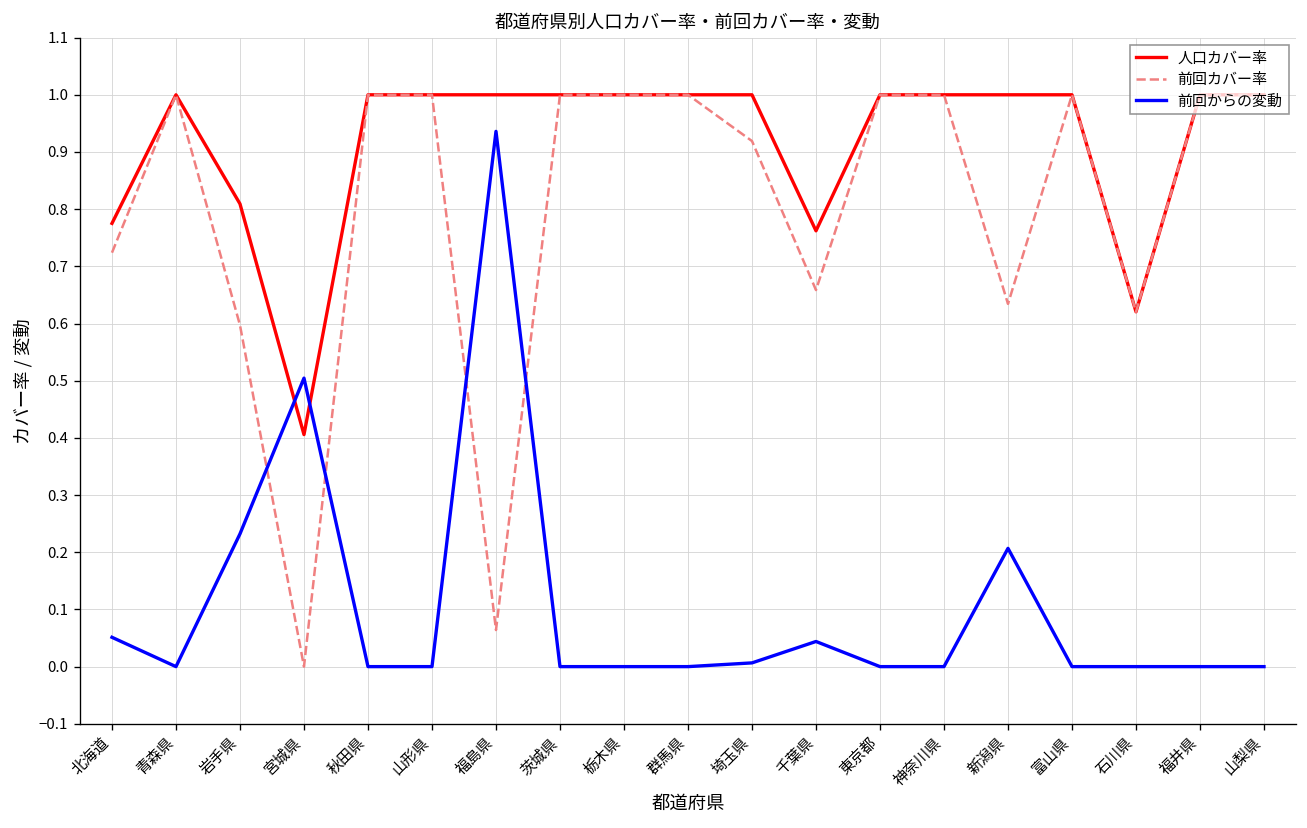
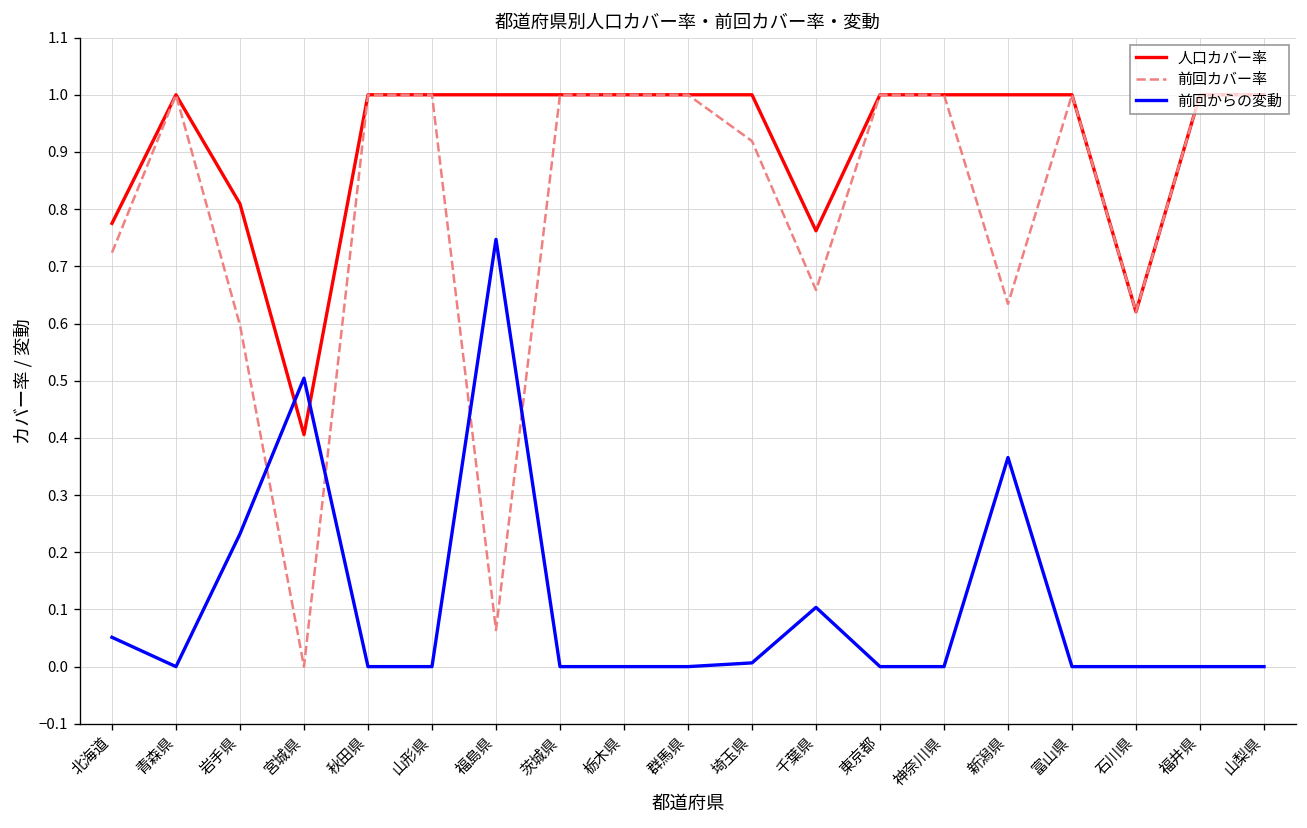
  {
    "人口カバー率": {
      "北海道": 0.78,
      "岩手県": 0.81,
      "宮城県": 0.41,
      "福島県": 1.00,
      "埼玉県": 1.00,
      "千葉県": 0.76,
      "新潟県": 1.00
    },
    "前回カバー率": {
      "北海道": 0.72,
      "岩手県": 0.60,
      "宮城県": 0.00,
      "福島県": 0.06,
      "埼玉県": 0.92,
      "千葉県": 0.66,
      "新潟県": 0.63
    },
    "前回からの変動": {
      "北海道": 0.05,
      "青森県": 0.00,
      "岩手県": 0.23,
      "宮城県": 0.50,
      "秋田県": 0.00,
      "山形県": 0.00,
-     "福島県": 0.94,
+     "福島県": 0.75,
      "茨城県": 0.00,
      "栃木県": 0.00,
      "群馬県": 0.00,
      "埼玉県": 0.01,
-     "千葉県": 0.04,
+     "千葉県": 0.10,
      "東京都": 0.00,
      "神奈川県": 0.00,
-     "新潟県": 0.21,
+     "新潟県": 0.37,
      "富山県": 0.00,
      "石川県": 0.00,
      "福井県": 0.00,
      "山梨県": 0.00
    }
  }
